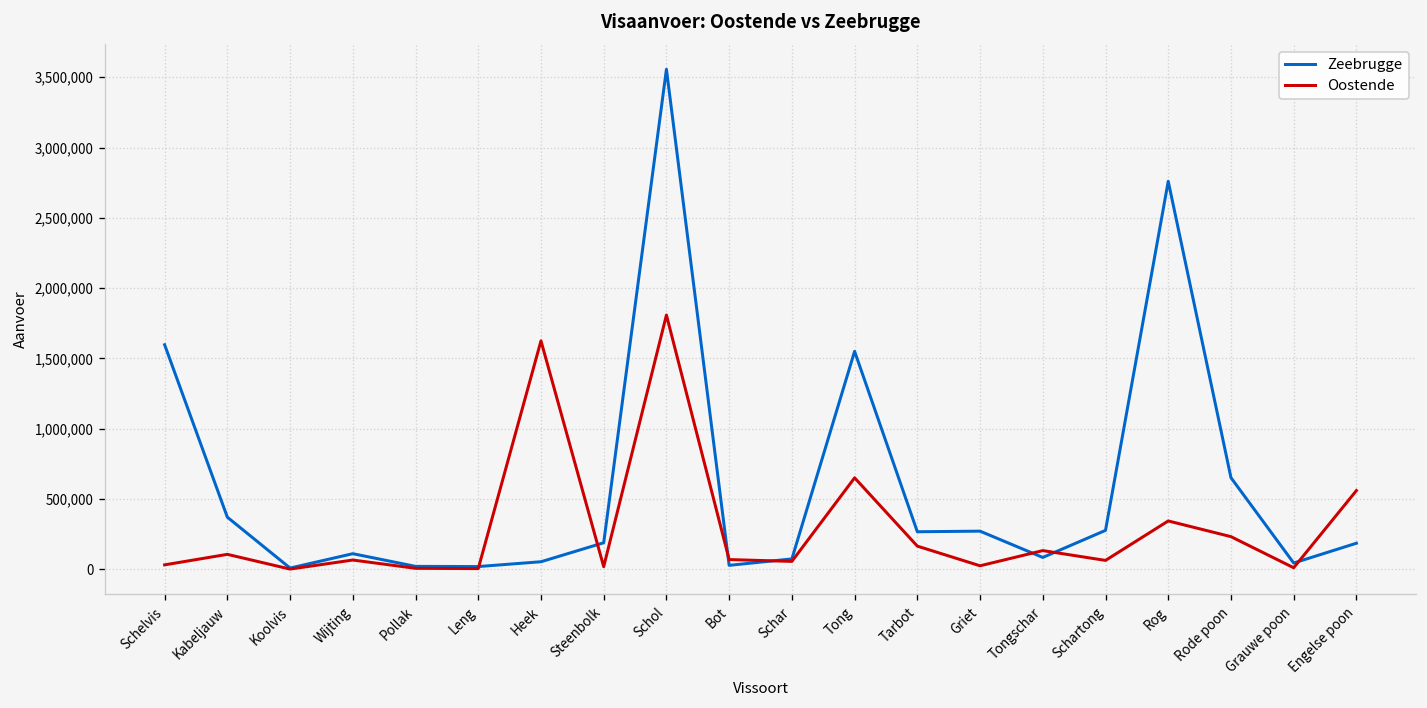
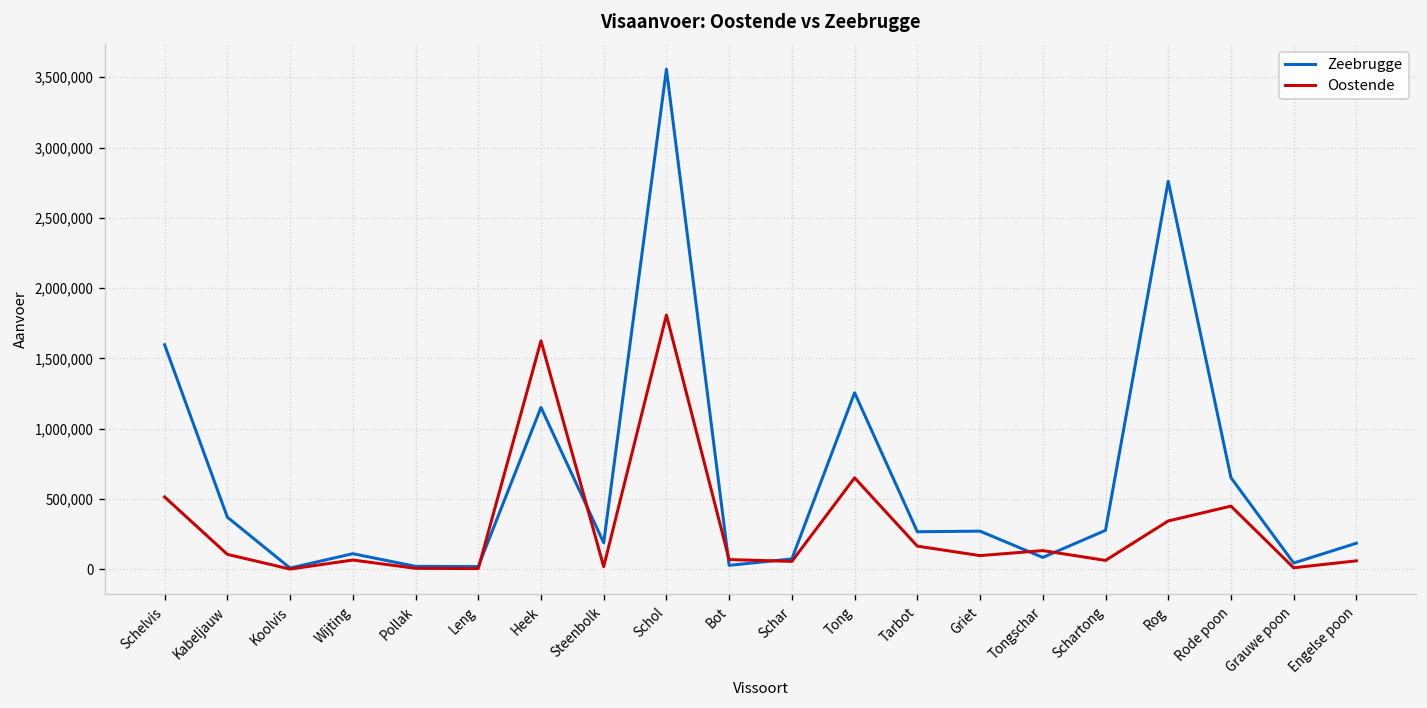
  {
    "Zeebrugge": {
      "Schelvis": "1,600,000",
      "Kabeljauw": "370,000",
      "Wijting": "110,000",
-     "Heek": "50,000",
+     "Heek": "1,150,000",
      "Steenbolk": "190,000",
      "Schol": "3,560,000",
      "Bot": "30,000",
-     "Tong": "1,550,000",
+     "Tong": "1,260,000",
      "Tarbot": "270,000",
      "Griet": "270,000",
      "Tongschar": "80,000",
      "Schartong": "280,000",
      "Rog": "2,760,000",
      "Rode poon": "650,000",
      "Grauwe poon": "40,000",
      "Engelse poon": "180,000"
    },
    "Oostende": {
-     "Schelvis": "30,000",
+     "Schelvis": "510,000",
      "Kabeljauw": "110,000",
      "Wijting": "70,000",
      "Heek": "1,620,000",
      "Steenbolk": "20,000",
      "Schol": "1,810,000",
      "Bot": "70,000",
      "Tong": "650,000",
      "Tarbot": "160,000",
-     "Griet": "20,000",
+     "Griet": "100,000",
      "Tongschar": "130,000",
      "Schartong": "60,000",
      "Rog": "340,000",
-     "Rode poon": "230,000",
+     "Rode poon": "450,000",
      "Grauwe poon": "10,000",
-     "Engelse poon": "560,000"
+     "Engelse poon": "60,000"
    }
  }
